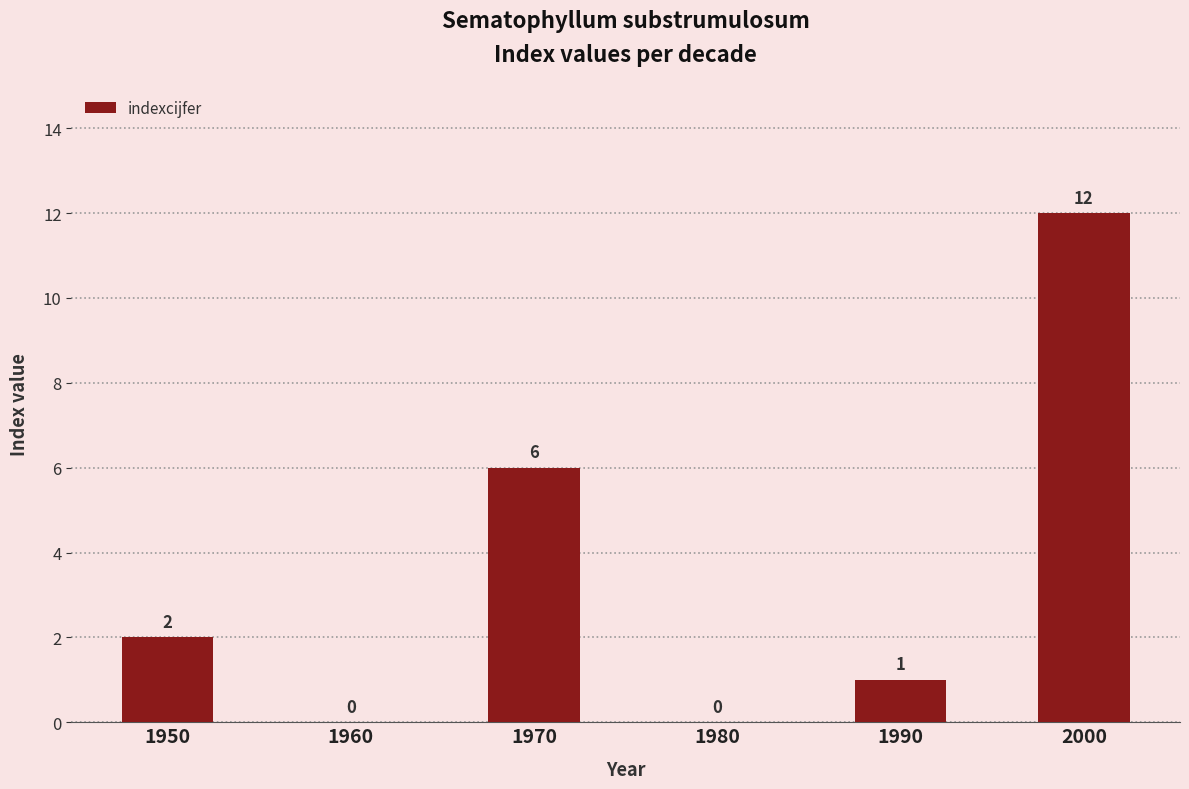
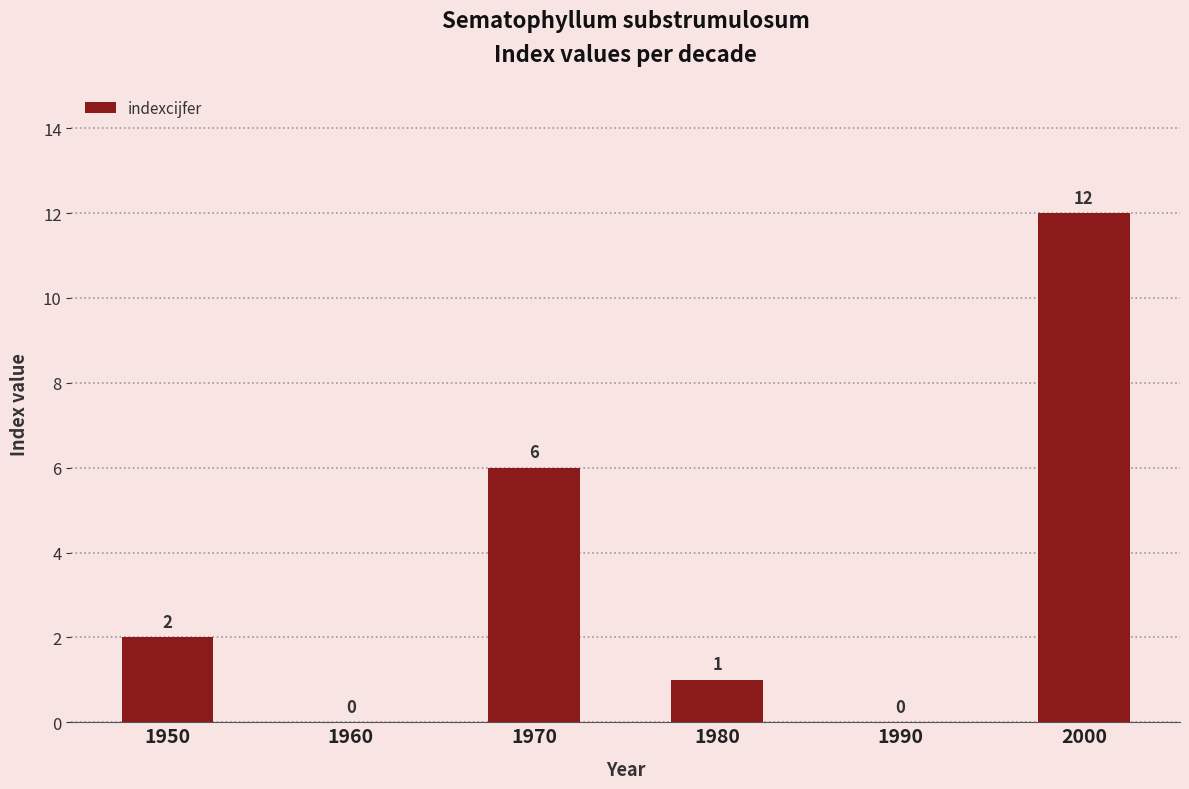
  {
    "1950": 2,
    "1960": 0,
    "1970": 6,
-   "1980": 0,
-   "1990": 1,
+   "1980": 1,
+   "1990": 0,
    "2000": 12
  }
